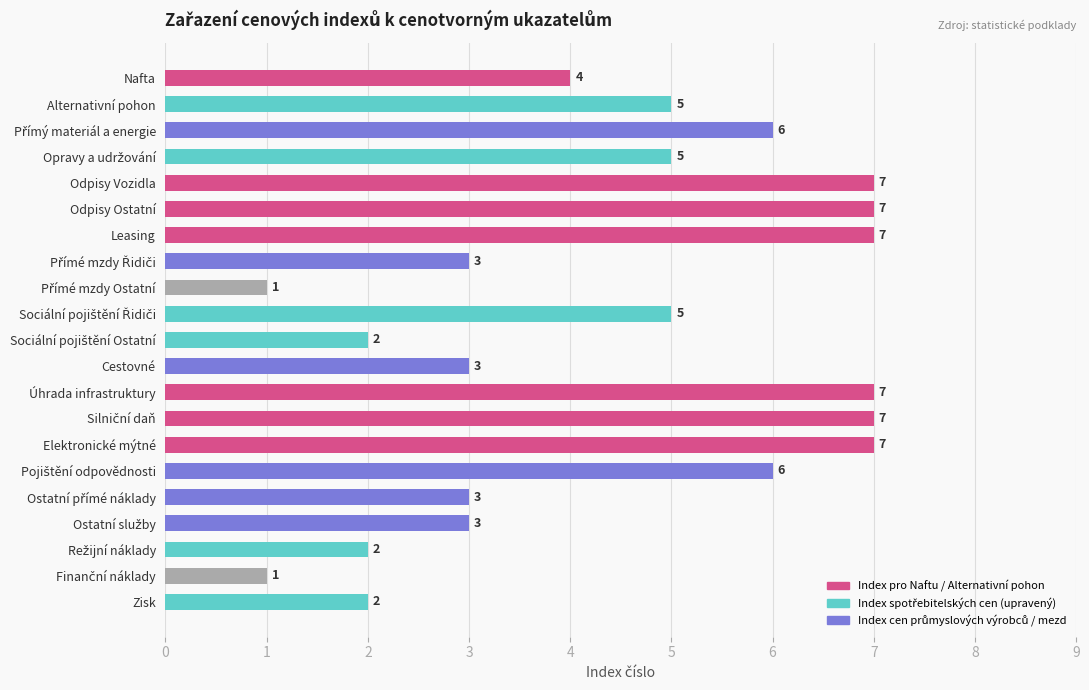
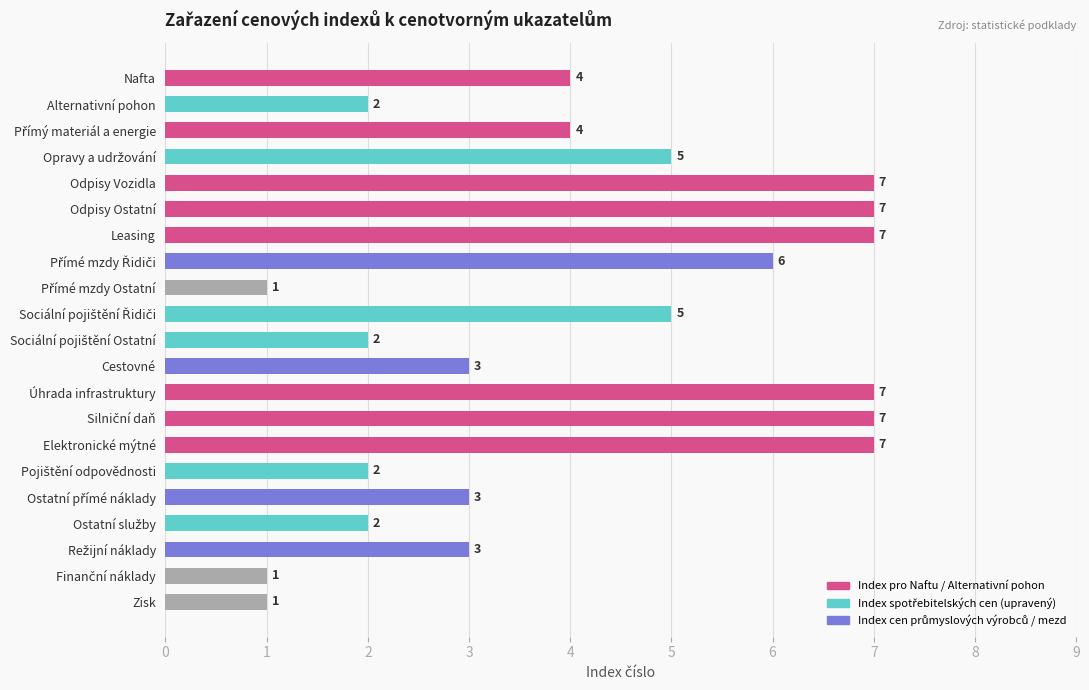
  {
    "Nafta": 4,
-   "Alternativní pohon": 5,
-   "Přímý materiál a energie": 6,
+   "Alternativní pohon": 2,
+   "Přímý materiál a energie": 4,
    "Opravy a udržování": 5,
    "Odpisy Vozidla": 7,
    "Odpisy Ostatní": 7,
    "Leasing": 7,
-   "Přímé mzdy Řidiči": 3,
+   "Přímé mzdy Řidiči": 6,
    "Přímé mzdy Ostatní": 1,
    "Sociální pojištění Řidiči": 5,
    "Sociální pojištění Ostatní": 2,
    "Cestovné": 3,
    "Úhrada infrastruktury": 7,
    "Silniční daň": 7,
    "Elektronické mýtné": 7,
-   "Pojištění odpovědnosti": 6,
+   "Pojištění odpovědnosti": 2,
    "Ostatní přímé náklady": 3,
-   "Ostatní služby": 3,
-   "Režijní náklady": 2,
+   "Ostatní služby": 2,
+   "Režijní náklady": 3,
    "Finanční náklady": 1,
-   "Zisk": 2
+   "Zisk": 1
  }
